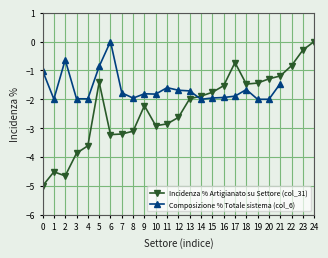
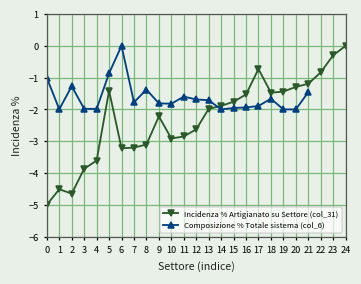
  {
    "Incidenza % Artigianato su Settore (col_31)": {
      "0": -5.0,
      "1": -4.5,
      "2": -4.7,
      "3": -3.9,
      "4": -3.6,
      "5": -1.4,
      "6": -3.2,
      "7": -3.2,
      "8": -3.1,
      "9": -2.2,
      "10": -2.9,
      "11": -2.9,
      "12": -2.6,
      "13": -2.0,
      "14": -1.9,
      "15": -1.8,
      "16": -1.5,
      "17": -0.7,
      "18": -1.5,
      "19": -1.4,
      "20": -1.3,
      "21": -1.2,
      "22": -0.8,
      "23": -0.3,
      "24": 0.0
    },
    "Composizione % Totale sistema (col_6)": {
      "0": -1.0,
      "1": -2.0,
-     "2": -0.6,
+     "2": -1.3,
      "3": -2.0,
      "4": -2.0,
      "5": -0.9,
      "6": 0.0,
      "7": -1.8,
-     "8": -2.0,
+     "8": -1.4,
      "9": -1.8,
      "10": -1.8,
      "11": -1.6,
      "12": -1.7,
      "13": -1.7,
      "14": -2.0,
      "15": -2.0,
      "16": -1.9,
      "17": -1.9,
      "18": -1.7,
      "19": -2.0,
      "20": -2.0,
      "21": -1.5
    }
  }
